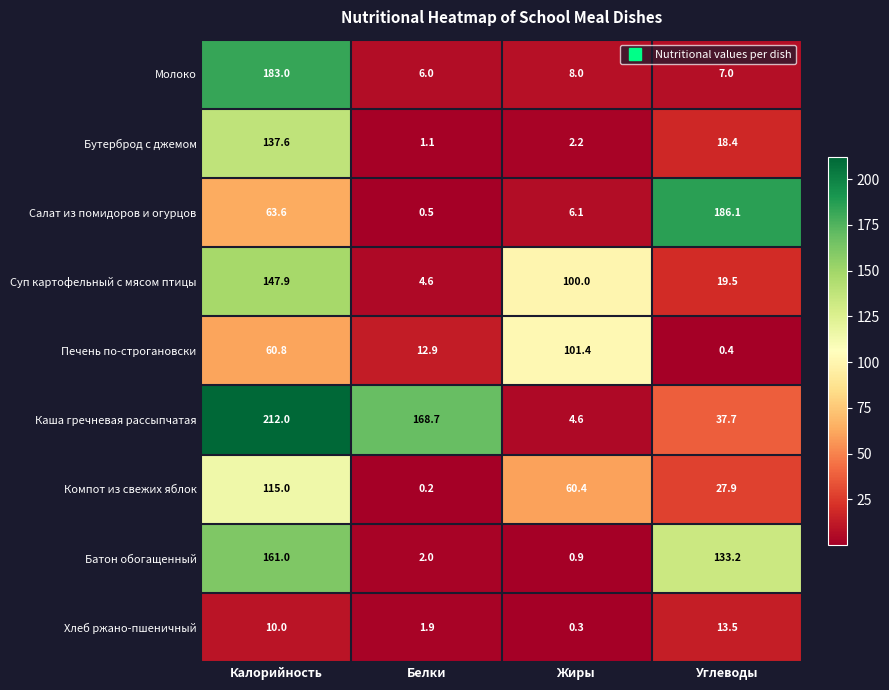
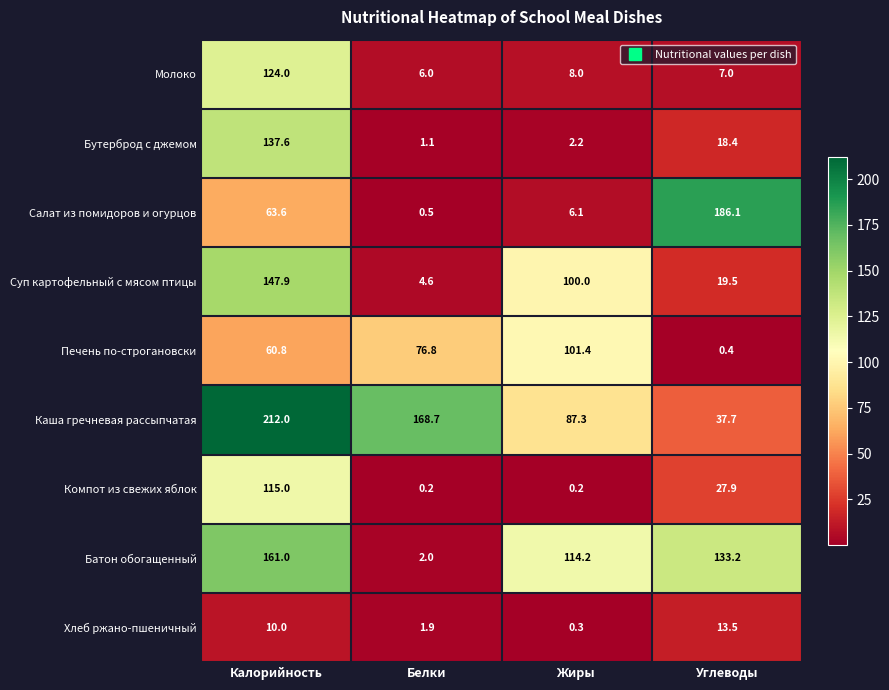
  {
    "Молоко": {
-     "Калорийность": 183.0,
+     "Калорийность": 124.0,
      "Белки": 6.0,
      "Жиры": 8.0,
      "Углеводы": 7.0
    },
    "Бутерброд с джемом": {
      "Калорийность": 137.6,
      "Белки": 1.1,
      "Жиры": 2.2,
      "Углеводы": 18.4
    },
    "Салат из помидоров и огурцов": {
      "Калорийность": 63.6,
      "Белки": 0.5,
      "Жиры": 6.1,
      "Углеводы": 186.1
    },
    "Суп картофельный с мясом птицы": {
      "Калорийность": 147.9,
      "Белки": 4.6,
      "Жиры": 100.0,
      "Углеводы": 19.5
    },
    "Печень по-строгановски": {
      "Калорийность": 60.8,
-     "Белки": 12.9,
+     "Белки": 76.8,
      "Жиры": 101.4,
      "Углеводы": 0.4
    },
    "Каша гречневая рассыпчатая": {
      "Калорийность": 212.0,
      "Белки": 168.7,
-     "Жиры": 4.6,
+     "Жиры": 87.3,
      "Углеводы": 37.7
    },
    "Компот из свежих яблок": {
      "Калорийность": 115.0,
      "Белки": 0.2,
-     "Жиры": 60.4,
+     "Жиры": 0.2,
      "Углеводы": 27.9
    },
    "Батон обогащенный": {
      "Калорийность": 161.0,
      "Белки": 2.0,
-     "Жиры": 0.9,
+     "Жиры": 114.2,
      "Углеводы": 133.2
    },
    "Хлеб ржано-пшеничный": {
      "Калорийность": 10.0,
      "Белки": 1.9,
      "Жиры": 0.3,
      "Углеводы": 13.5
    }
  }
